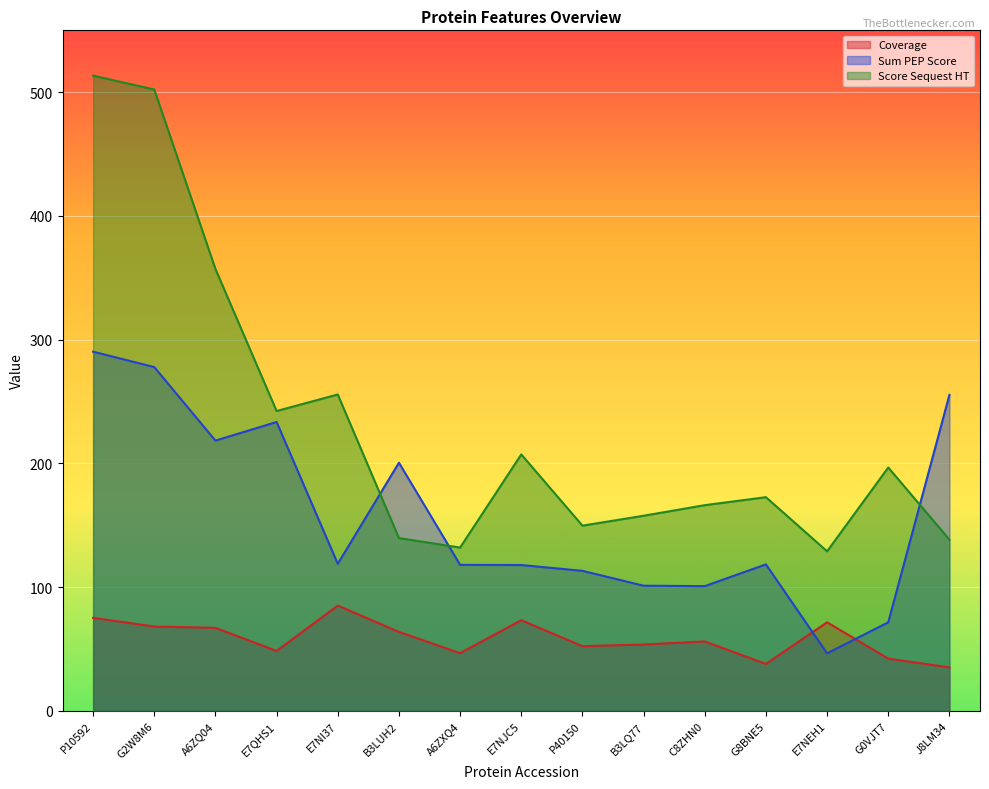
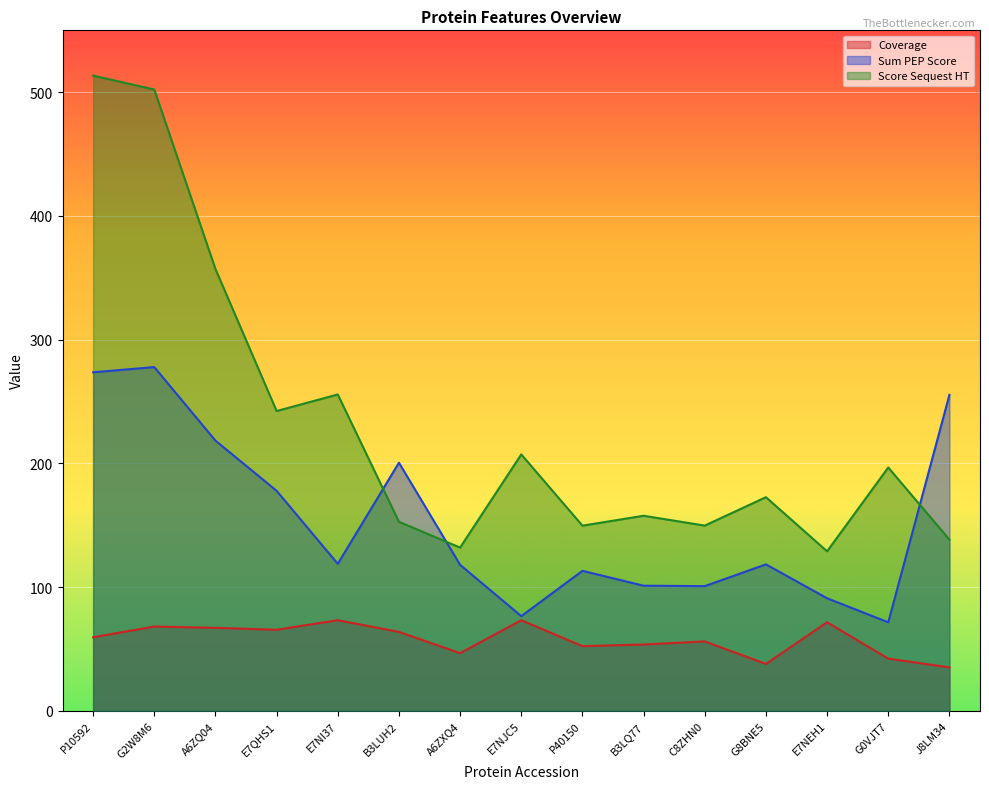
  {
    "Coverage": {
-     "P10592": 75,
+     "P10592": 59,
      "G2W8M6": 68,
      "A6ZQ04": 67,
-     "E7QHS1": 48,
-     "E7NI37": 85,
+     "E7QHS1": 65,
+     "E7NI37": 73,
      "B3LUH2": 64,
      "A6ZXQ4": 47,
      "E7NJC5": 73,
      "P40150": 52,
      "B3LQ77": 54,
      "C8ZHN0": 56,
      "G8BNE5": 38,
      "E7NEH1": 71,
      "G0VJT7": 42,
      "J8LM34": 35
    },
    "Sum PEP Score": {
-     "P10592": 290,
+     "P10592": 274,
      "G2W8M6": 278,
      "A6ZQ04": 218,
-     "E7QHS1": 233,
+     "E7QHS1": 178,
      "E7NI37": 119,
      "B3LUH2": 201,
      "A6ZXQ4": 118,
-     "E7NJC5": 118,
+     "E7NJC5": 76,
      "P40150": 113,
      "B3LQ77": 101,
      "C8ZHN0": 101,
      "G8BNE5": 118,
-     "E7NEH1": 46,
+     "E7NEH1": 91,
      "G0VJT7": 71,
      "J8LM34": 255
    },
    "Score Sequest HT": {
      "P10592": 513,
      "G2W8M6": 502,
      "A6ZQ04": 357,
      "E7QHS1": 242,
      "E7NI37": 256,
-     "B3LUH2": 140,
+     "B3LUH2": 153,
      "A6ZXQ4": 132,
      "E7NJC5": 207,
      "P40150": 150,
      "B3LQ77": 158,
-     "C8ZHN0": 166,
+     "C8ZHN0": 150,
      "G8BNE5": 173,
      "E7NEH1": 129,
      "G0VJT7": 197,
      "J8LM34": 138
    }
  }
